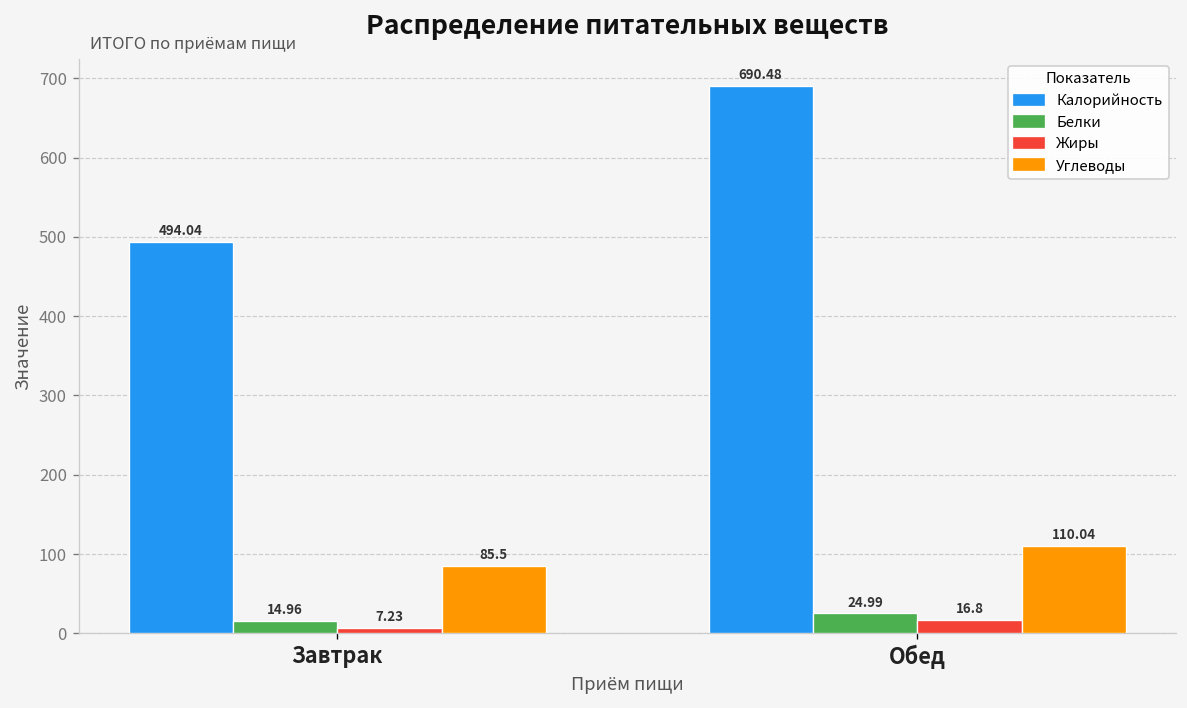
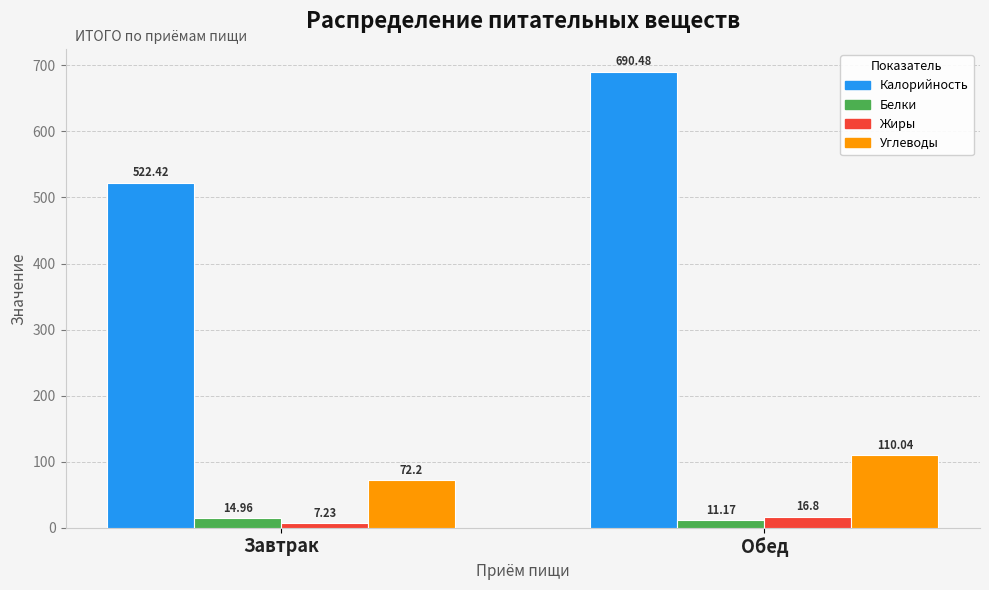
  {
    "Калорийность": {
-     "Завтрак": 494.04,
+     "Завтрак": 522.42,
      "Обед": 690.48
    },
    "Белки": {
      "Завтрак": 14.96,
-     "Обед": 24.99
+     "Обед": 11.17
    },
    "Жиры": {
      "Завтрак": 7.23,
      "Обед": 16.8
    },
    "Углеводы": {
-     "Завтрак": 85.5,
+     "Завтрак": 72.2,
      "Обед": 110.04
    }
  }
